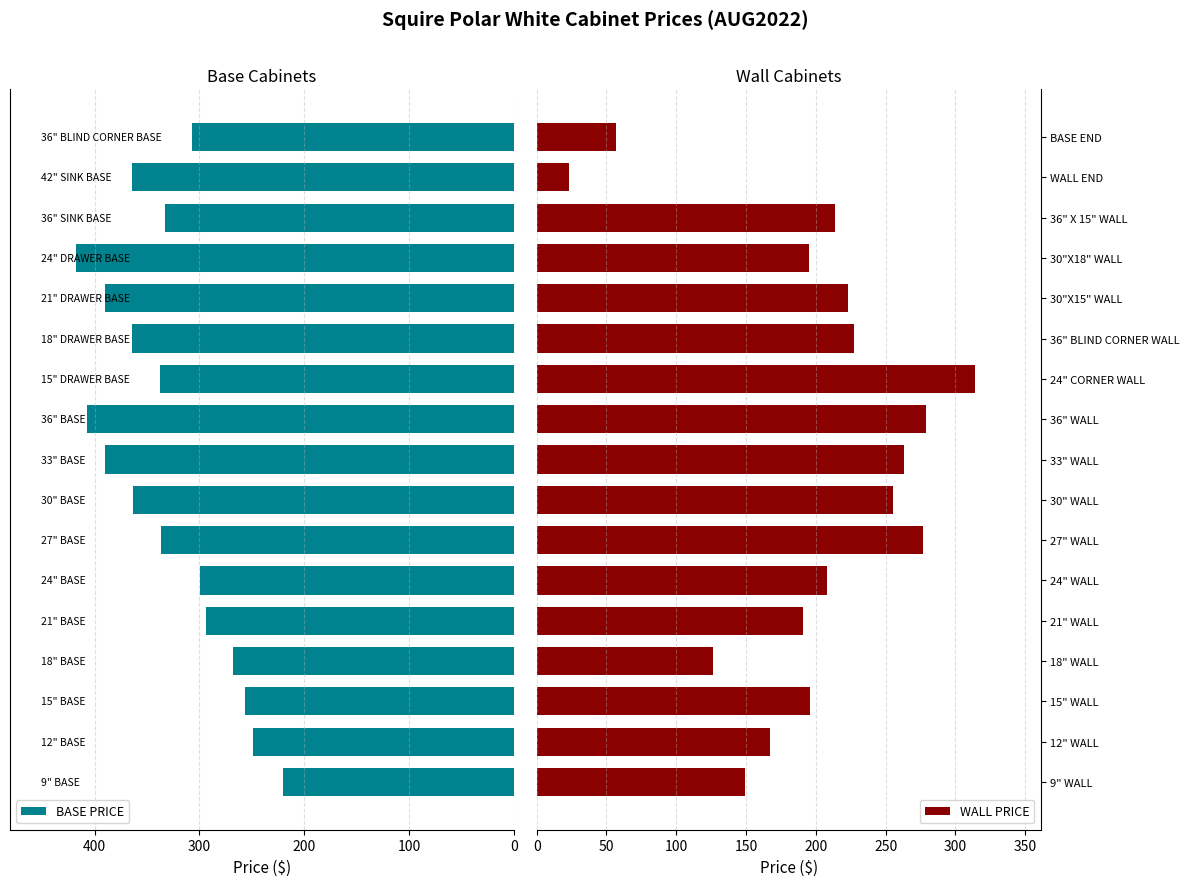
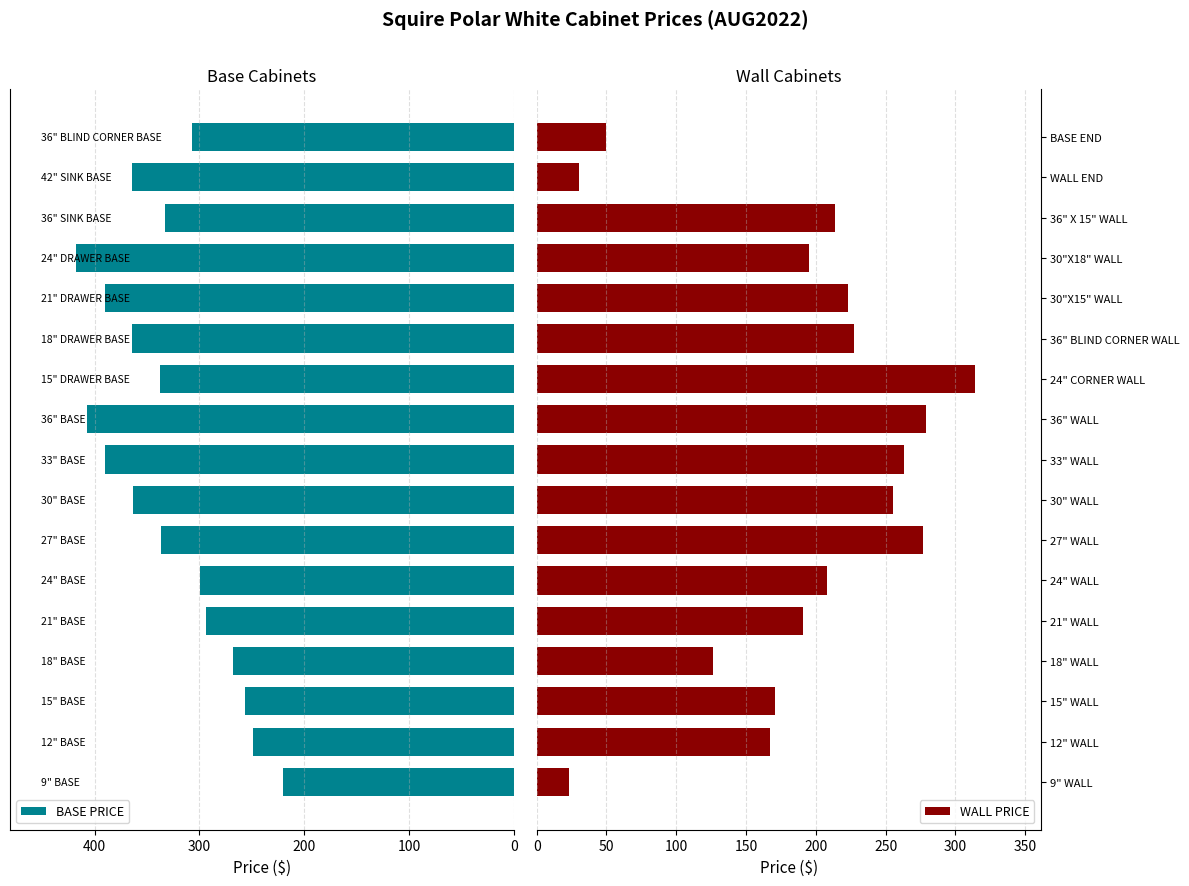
  {
    "Wall Cabinets": {
-     "BASE END": 57,
-     "WALL END": 23,
+     "BASE END": 50,
+     "WALL END": 30,
      "36\" X 15\" WALL": 214,
      "30\"X18\" WALL": 195,
      "30\"X15\" WALL": 223,
      "36\" BLIND CORNER WALL": 227,
      "24\" CORNER WALL": 314,
      "36\" WALL": 279,
      "33\" WALL": 263,
      "30\" WALL": 255,
      "27\" WALL": 277,
      "24\" WALL": 208,
      "21\" WALL": 191,
      "18\" WALL": 126,
-     "15\" WALL": 196,
+     "15\" WALL": 171,
      "12\" WALL": 167,
-     "9\" WALL": 149
+     "9\" WALL": 23
    }
  }
